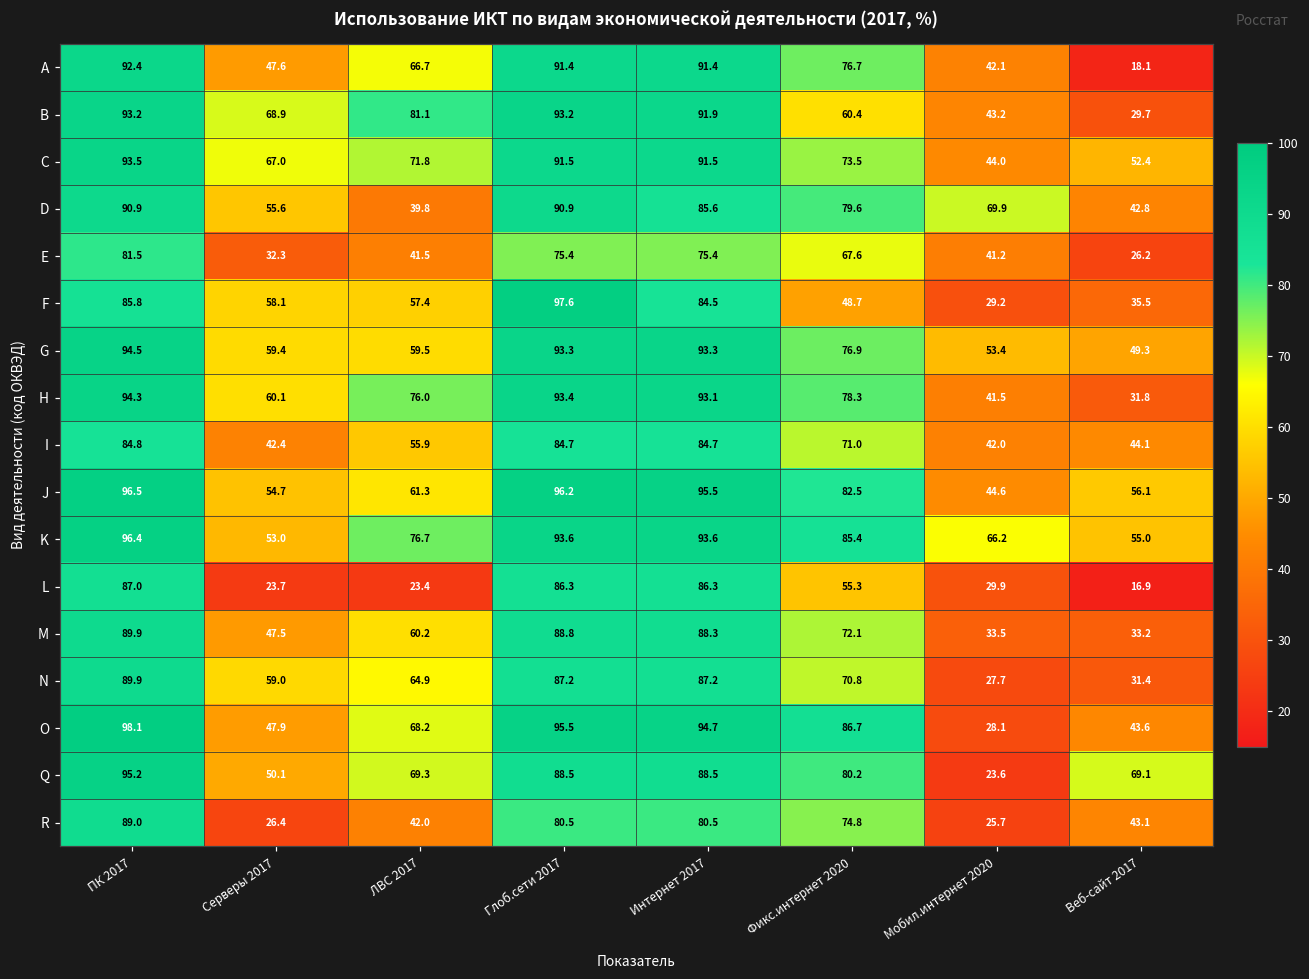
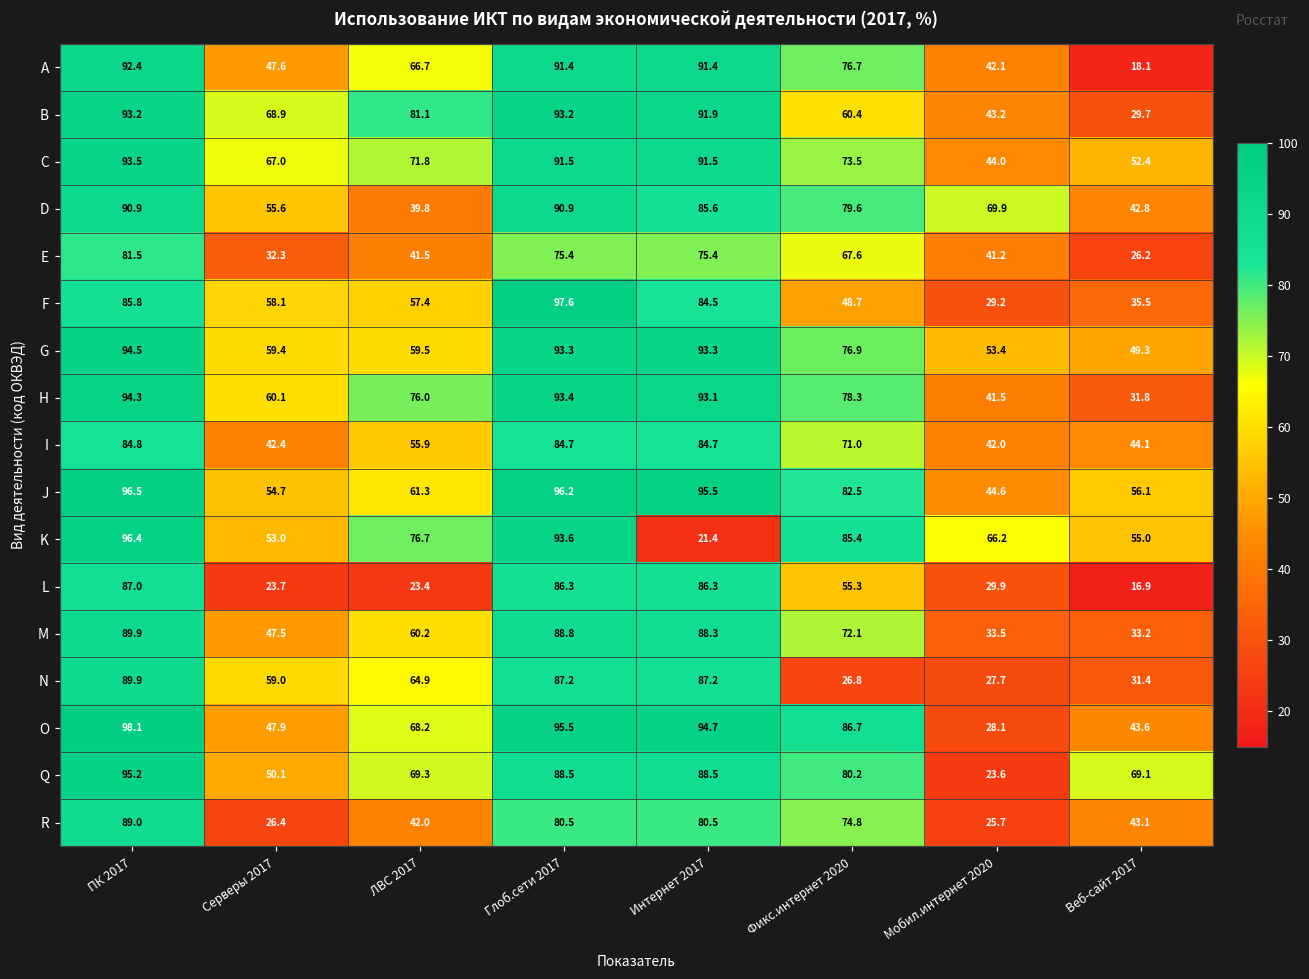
  {
    "A": {
      "ПК 2017": 92.4,
      "Серверы 2017": 47.6,
      "ЛВС 2017": 66.7,
      "Глоб.сети 2017": 91.4,
      "Интернет 2017": 91.4,
      "Фикс.интернет 2020": 76.7,
      "Мобил.интернет 2020": 42.1,
      "Веб-сайт 2017": 18.1
    },
    "B": {
      "ПК 2017": 93.2,
      "Серверы 2017": 68.9,
      "ЛВС 2017": 81.1,
      "Глоб.сети 2017": 93.2,
      "Интернет 2017": 91.9,
      "Фикс.интернет 2020": 60.4,
      "Мобил.интернет 2020": 43.2,
      "Веб-сайт 2017": 29.7
    },
    "C": {
      "ПК 2017": 93.5,
      "Серверы 2017": 67.0,
      "ЛВС 2017": 71.8,
      "Глоб.сети 2017": 91.5,
      "Интернет 2017": 91.5,
      "Фикс.интернет 2020": 73.5,
      "Мобил.интернет 2020": 44.0,
      "Веб-сайт 2017": 52.4
    },
    "D": {
      "ПК 2017": 90.9,
      "Серверы 2017": 55.6,
      "ЛВС 2017": 39.8,
      "Глоб.сети 2017": 90.9,
      "Интернет 2017": 85.6,
      "Фикс.интернет 2020": 79.6,
      "Мобил.интернет 2020": 69.9,
      "Веб-сайт 2017": 42.8
    },
    "E": {
      "ПК 2017": 81.5,
      "Серверы 2017": 32.3,
      "ЛВС 2017": 41.5,
      "Глоб.сети 2017": 75.4,
      "Интернет 2017": 75.4,
      "Фикс.интернет 2020": 67.6,
      "Мобил.интернет 2020": 41.2,
      "Веб-сайт 2017": 26.2
    },
    "F": {
      "ПК 2017": 85.8,
      "Серверы 2017": 58.1,
      "ЛВС 2017": 57.4,
      "Глоб.сети 2017": 97.6,
      "Интернет 2017": 84.5,
      "Фикс.интернет 2020": 48.7,
      "Мобил.интернет 2020": 29.2,
      "Веб-сайт 2017": 35.5
    },
    "G": {
      "ПК 2017": 94.5,
      "Серверы 2017": 59.4,
      "ЛВС 2017": 59.5,
      "Глоб.сети 2017": 93.3,
      "Интернет 2017": 93.3,
      "Фикс.интернет 2020": 76.9,
      "Мобил.интернет 2020": 53.4,
      "Веб-сайт 2017": 49.3
    },
    "H": {
      "ПК 2017": 94.3,
      "Серверы 2017": 60.1,
      "ЛВС 2017": 76.0,
      "Глоб.сети 2017": 93.4,
      "Интернет 2017": 93.1,
      "Фикс.интернет 2020": 78.3,
      "Мобил.интернет 2020": 41.5,
      "Веб-сайт 2017": 31.8
    },
    "I": {
      "ПК 2017": 84.8,
      "Серверы 2017": 42.4,
      "ЛВС 2017": 55.9,
      "Глоб.сети 2017": 84.7,
      "Интернет 2017": 84.7,
      "Фикс.интернет 2020": 71.0,
      "Мобил.интернет 2020": 42.0,
      "Веб-сайт 2017": 44.1
    },
    "J": {
      "ПК 2017": 96.5,
      "Серверы 2017": 54.7,
      "ЛВС 2017": 61.3,
      "Глоб.сети 2017": 96.2,
      "Интернет 2017": 95.5,
      "Фикс.интернет 2020": 82.5,
      "Мобил.интернет 2020": 44.6,
      "Веб-сайт 2017": 56.1
    },
    "K": {
      "ПК 2017": 96.4,
      "Серверы 2017": 53.0,
      "ЛВС 2017": 76.7,
      "Глоб.сети 2017": 93.6,
-     "Интернет 2017": 93.6,
+     "Интернет 2017": 21.4,
      "Фикс.интернет 2020": 85.4,
      "Мобил.интернет 2020": 66.2,
      "Веб-сайт 2017": 55.0
    },
    "L": {
      "ПК 2017": 87.0,
      "Серверы 2017": 23.7,
      "ЛВС 2017": 23.4,
      "Глоб.сети 2017": 86.3,
      "Интернет 2017": 86.3,
      "Фикс.интернет 2020": 55.3,
      "Мобил.интернет 2020": 29.9,
      "Веб-сайт 2017": 16.9
    },
    "M": {
      "ПК 2017": 89.9,
      "Серверы 2017": 47.5,
      "ЛВС 2017": 60.2,
      "Глоб.сети 2017": 88.8,
      "Интернет 2017": 88.3,
      "Фикс.интернет 2020": 72.1,
      "Мобил.интернет 2020": 33.5,
      "Веб-сайт 2017": 33.2
    },
    "N": {
      "ПК 2017": 89.9,
      "Серверы 2017": 59.0,
      "ЛВС 2017": 64.9,
      "Глоб.сети 2017": 87.2,
      "Интернет 2017": 87.2,
-     "Фикс.интернет 2020": 70.8,
+     "Фикс.интернет 2020": 26.8,
      "Мобил.интернет 2020": 27.7,
      "Веб-сайт 2017": 31.4
    },
    "O": {
      "ПК 2017": 98.1,
      "Серверы 2017": 47.9,
      "ЛВС 2017": 68.2,
      "Глоб.сети 2017": 95.5,
      "Интернет 2017": 94.7,
      "Фикс.интернет 2020": 86.7,
      "Мобил.интернет 2020": 28.1,
      "Веб-сайт 2017": 43.6
    },
    "Q": {
      "ПК 2017": 95.2,
      "Серверы 2017": 50.1,
      "ЛВС 2017": 69.3,
      "Глоб.сети 2017": 88.5,
      "Интернет 2017": 88.5,
      "Фикс.интернет 2020": 80.2,
      "Мобил.интернет 2020": 23.6,
      "Веб-сайт 2017": 69.1
    },
    "R": {
      "ПК 2017": 89.0,
      "Серверы 2017": 26.4,
      "ЛВС 2017": 42.0,
      "Глоб.сети 2017": 80.5,
      "Интернет 2017": 80.5,
      "Фикс.интернет 2020": 74.8,
      "Мобил.интернет 2020": 25.7,
      "Веб-сайт 2017": 43.1
    }
  }
